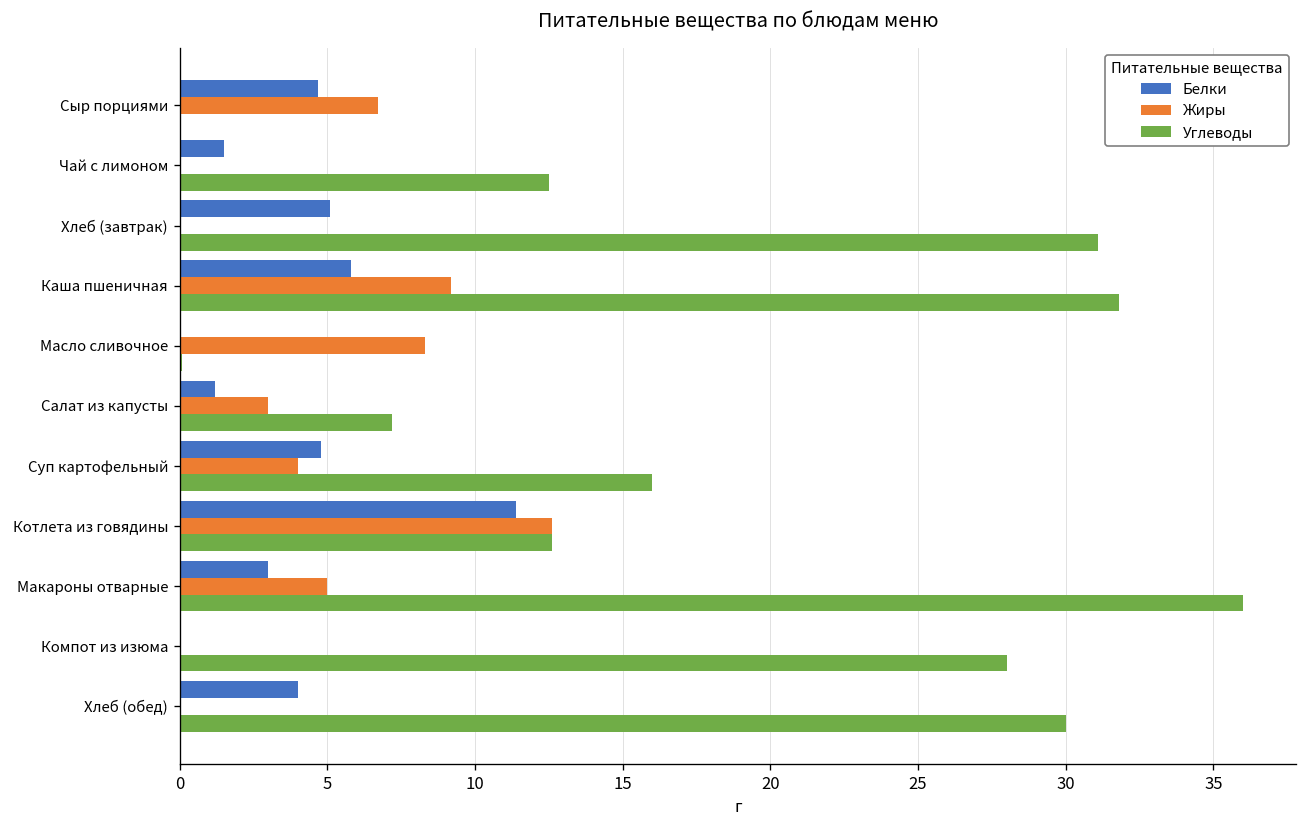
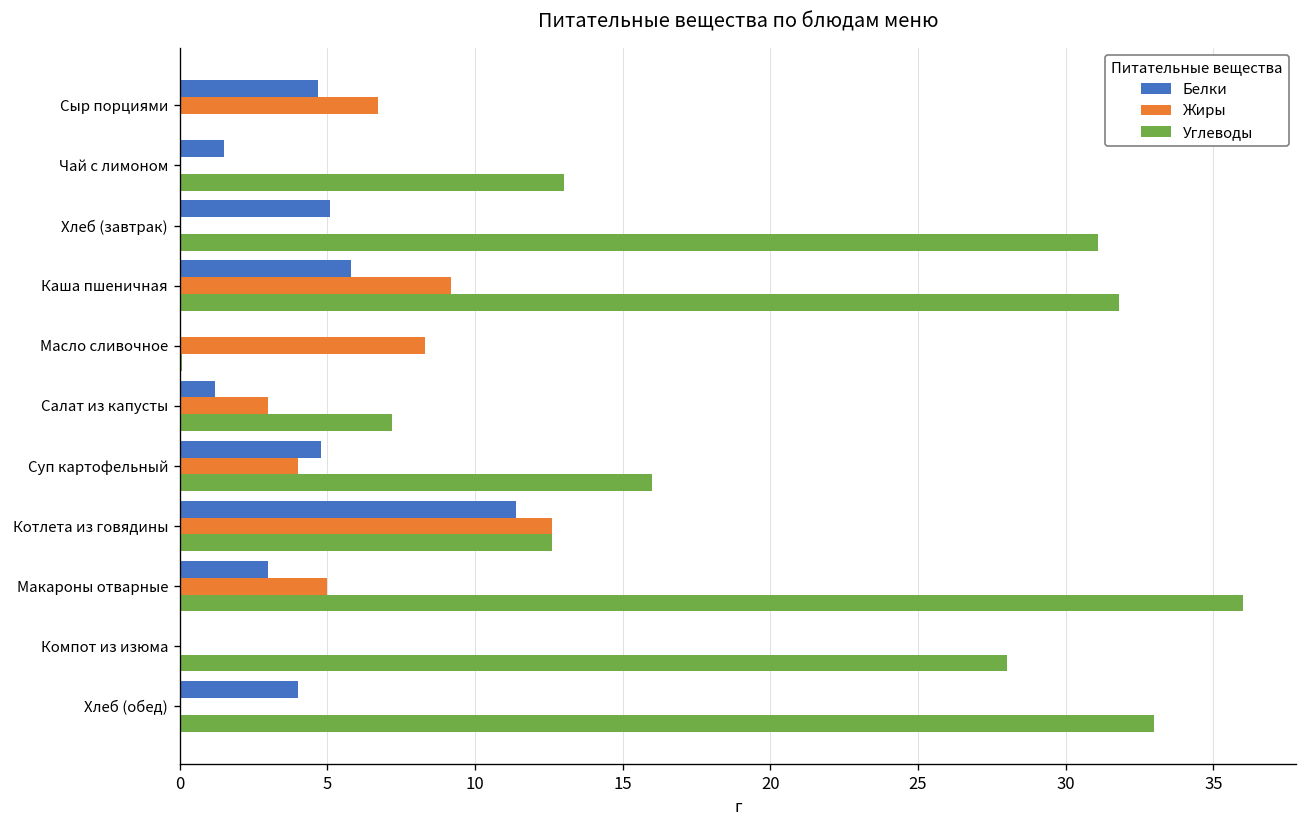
  {
    "Белки": {
      "Сыр порциями": 4.7,
      "Чай с лимоном": 1.5,
      "Хлеб (завтрак)": 5.1,
      "Каша пшеничная": 5.8,
      "Салат из капусты": 1.2,
      "Суп картофельный": 4.8,
      "Котлета из говядины": 11.4,
      "Макароны отварные": 3.0,
      "Компот из изюма": 0.0,
      "Хлеб (обед)": 4.0
    },
    "Жиры": {
      "Сыр порциями": 6.7,
      "Чай с лимоном": 0.0,
      "Хлеб (завтрак)": 0.0,
      "Каша пшеничная": 9.2,
      "Масло сливочное": 8.3,
      "Салат из капусты": 3.0,
      "Суп картофельный": 4.0,
      "Котлета из говядины": 12.6,
      "Макароны отварные": 5.0,
      "Компот из изюма": 0.0,
      "Хлеб (обед)": 0.0
    },
    "Углеводы": {
      "Сыр порциями": 0.0,
-     "Чай с лимоном": 12.5,
+     "Чай с лимоном": 13.0,
      "Хлеб (завтрак)": 31.1,
      "Каша пшеничная": 31.8,
      "Салат из капусты": 7.2,
      "Суп картофельный": 16.0,
      "Котлета из говядины": 12.6,
      "Макароны отварные": 36.0,
      "Компот из изюма": 28.0,
-     "Хлеб (обед)": 30
+     "Хлеб (обед)": 33
    }
  }
